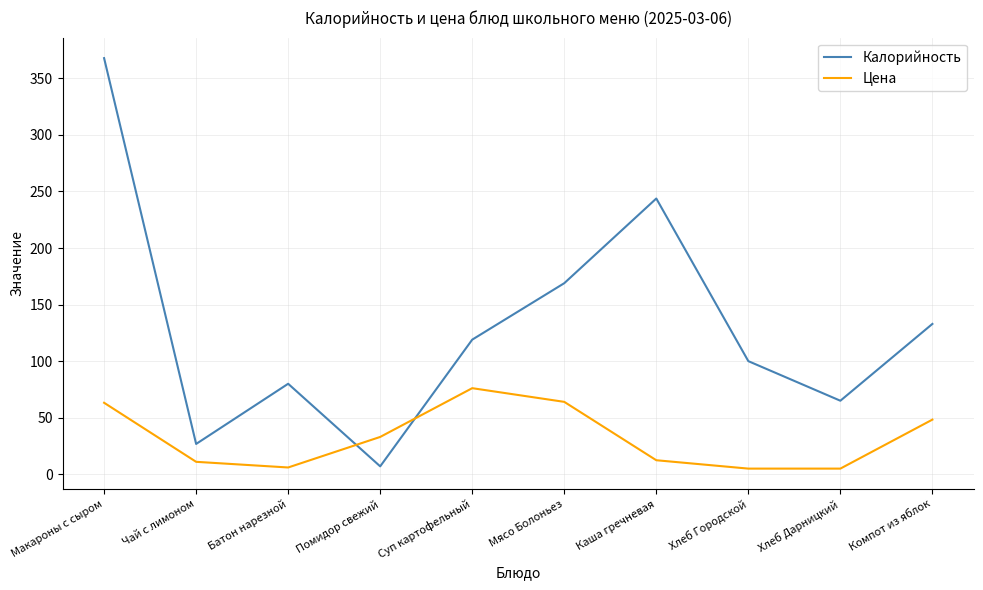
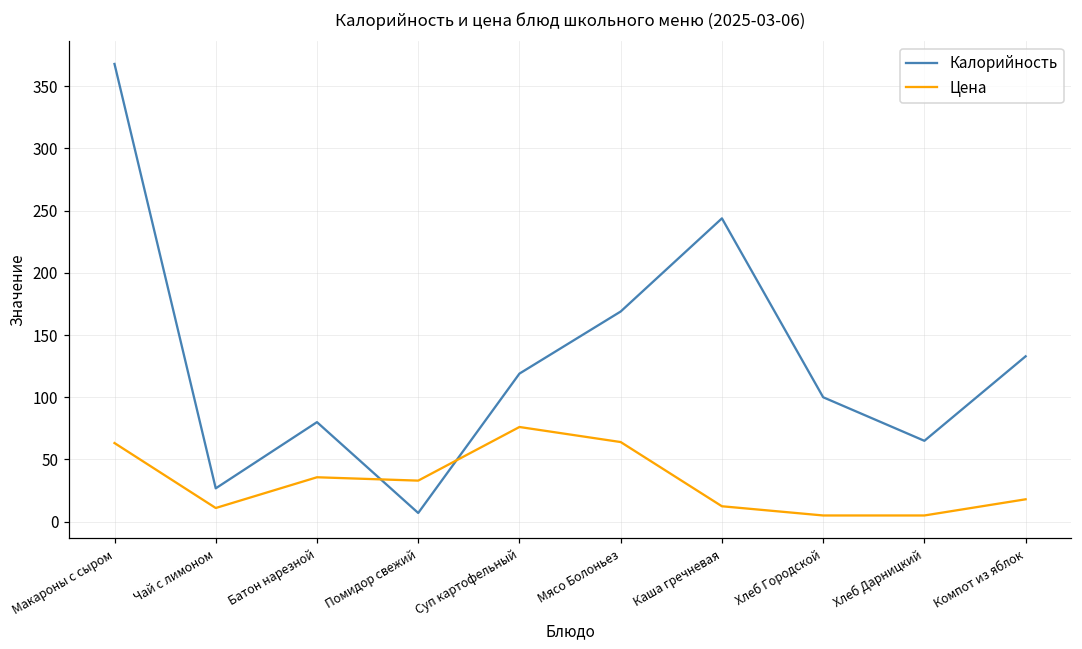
  {
    "Калорийность": {
      "Макароны с сыром": 368,
      "Чай с лимоном": 27,
      "Батон нарезной": 80,
      "Помидор свежий": 7,
      "Суп картофельный": 119,
      "Мясо Болоньез": 169,
      "Каша гречневая": 244,
      "Хлеб Городской": 100,
      "Хлеб Дарницкий": 65,
      "Компот из яблок": 133
    },
    "Цена": {
      "Макароны с сыром": 63,
      "Чай с лимоном": 11,
-     "Батон нарезной": 6,
+     "Батон нарезной": 36,
      "Помидор свежий": 33,
      "Суп картофельный": 76,
      "Мясо Болоньез": 64,
      "Каша гречневая": 12,
      "Хлеб Городской": 5,
      "Хлеб Дарницкий": 5,
-     "Компот из яблок": 48
+     "Компот из яблок": 18
    }
  }
